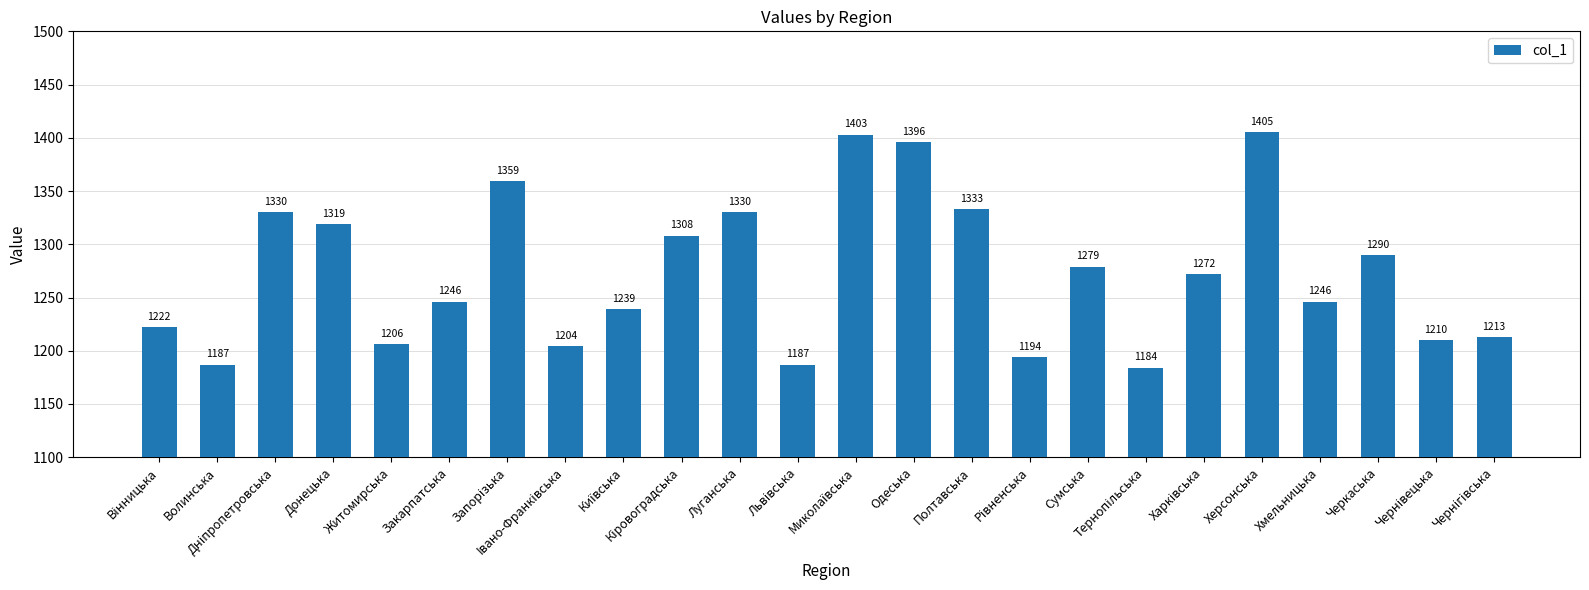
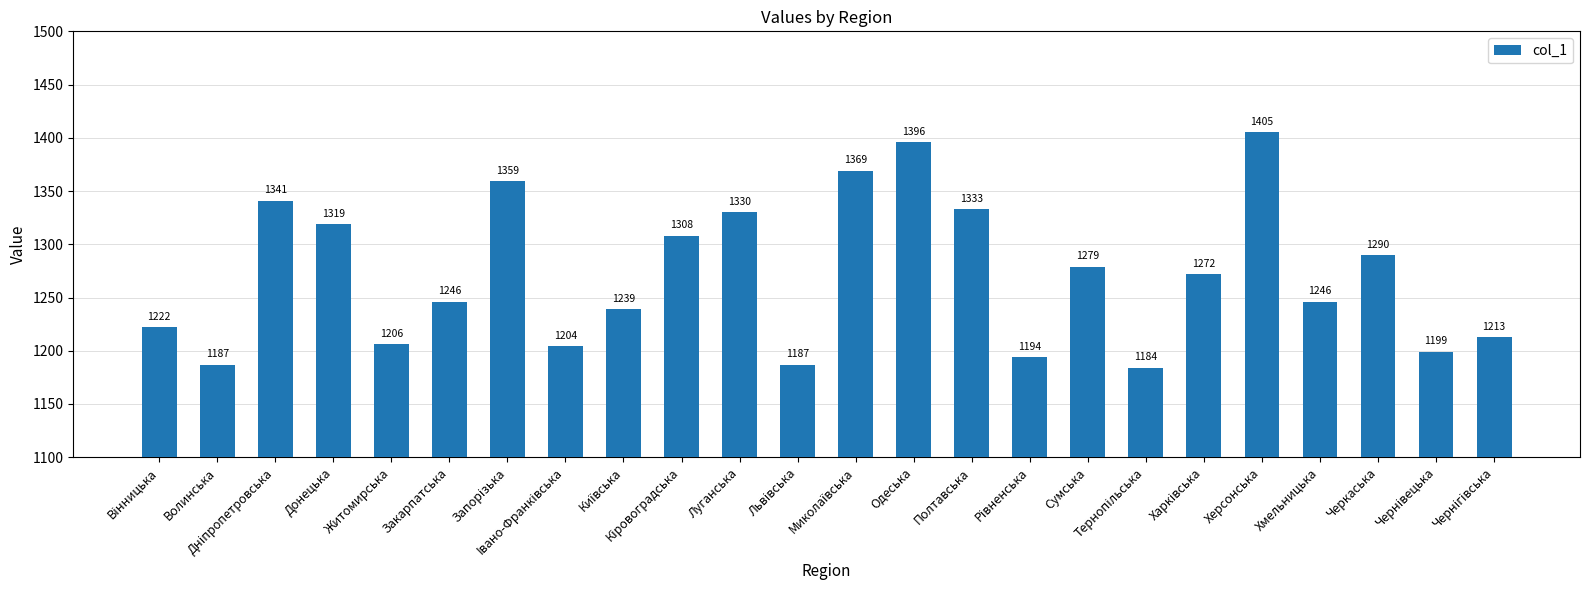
  {
    "Вінницька": 1222,
    "Волинська": 1187,
-   "Дніпропетровська": 1330,
+   "Дніпропетровська": 1341,
    "Донецька": 1319,
    "Житомирська": 1206,
    "Закарпатська": 1246,
    "Запорізька": 1359,
    "Івано-Франківська": 1204,
    "Київська": 1239,
    "Кіровоградська": 1308,
    "Луганська": 1330,
    "Львівська": 1187,
-   "Миколаївська": 1403,
+   "Миколаївська": 1369,
    "Одеська": 1396,
    "Полтавська": 1333,
    "Рівненська": 1194,
    "Сумська": 1279,
    "Тернопільська": 1184,
    "Харківська": 1272,
    "Херсонська": 1405,
    "Хмельницька": 1246,
    "Черкаська": 1290,
-   "Чернівецька": 1210,
+   "Чернівецька": 1199,
    "Чернігівська": 1213
  }
